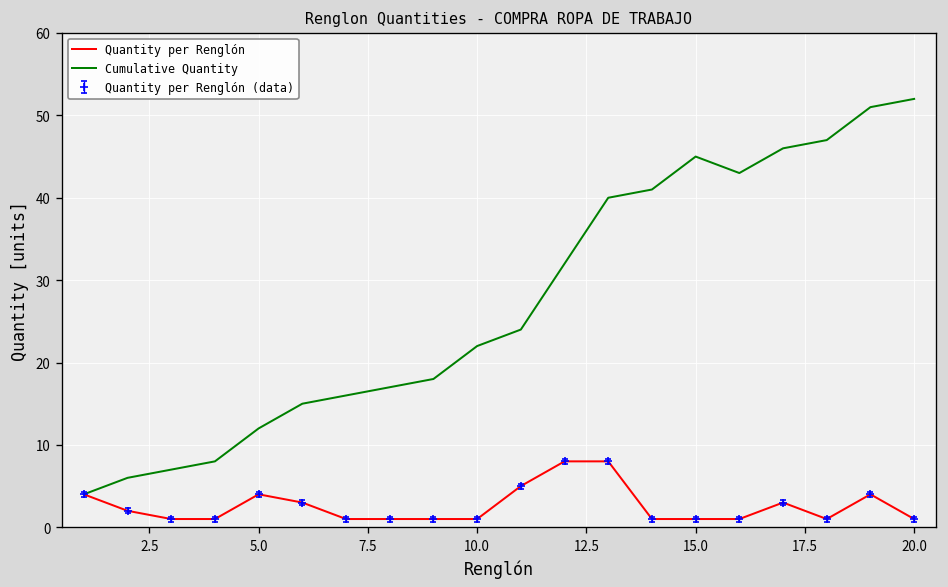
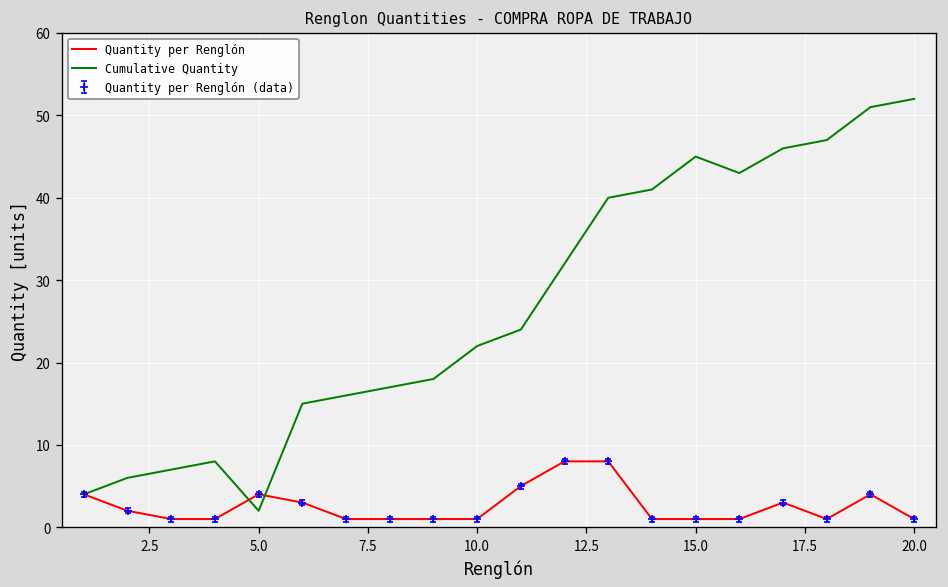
  {
    "Cumulative Quantity": {
-     "5.0": 12,
+     "5.0": 2,
      "10.0": 22,
      "15.0": 45,
      "20.0": 52
    }
  }
